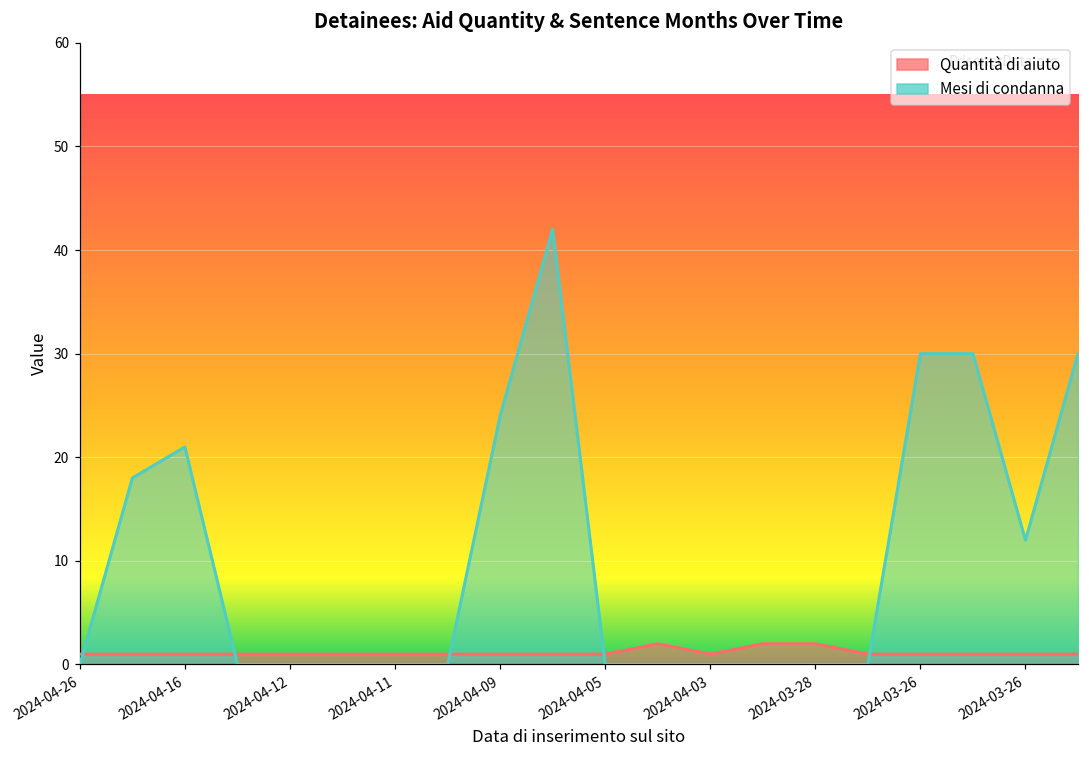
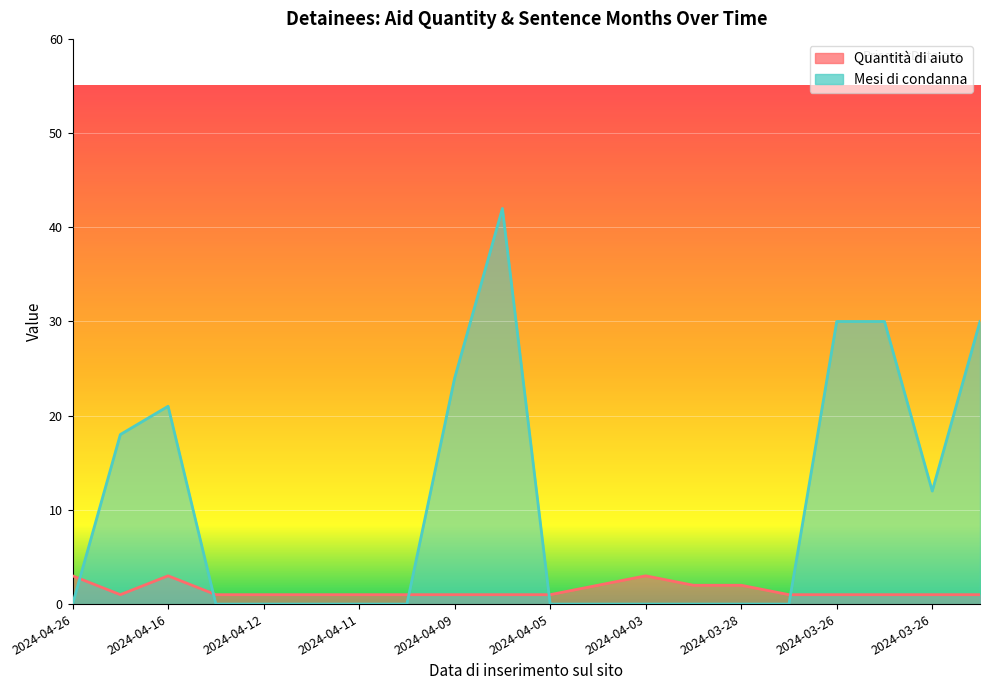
  {
    "Quantità di aiuto": {
-     "2024-04-26": 1,
-     "2024-04-16": 1,
+     "2024-04-26": 3,
+     "2024-04-16": 3,
      "2024-04-12": 1,
-     "2024-04-03": 1
+     "2024-04-03": 3
    },
    "Mesi di condanna": {
      "2024-04-26": 0,
      "2024-04-16": 21,
      "2024-04-12": 0,
      "2024-04-03": 0
    }
  }
